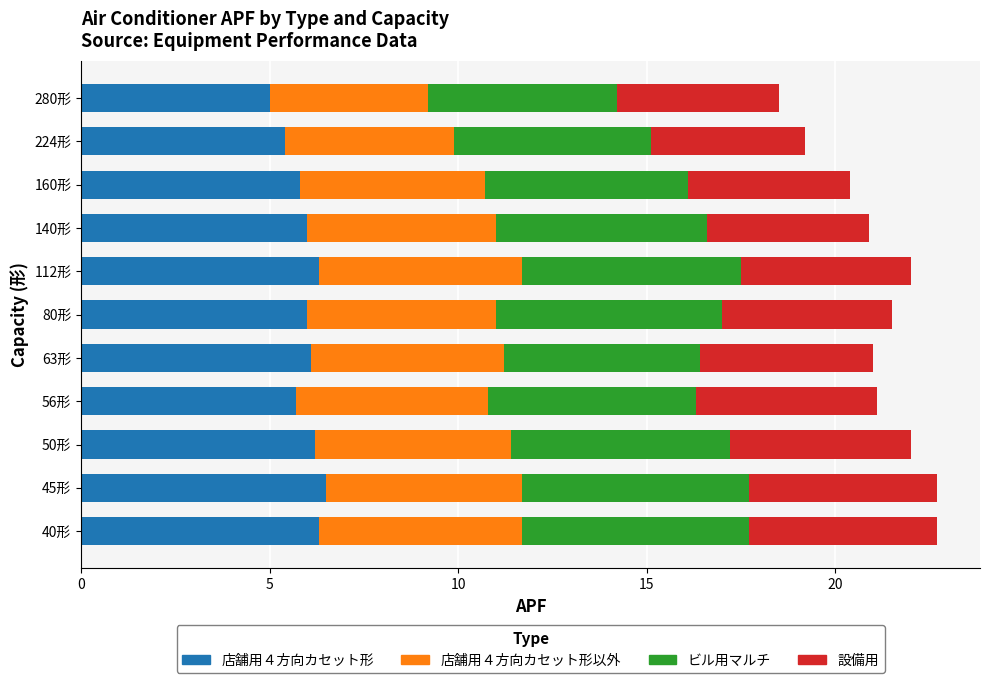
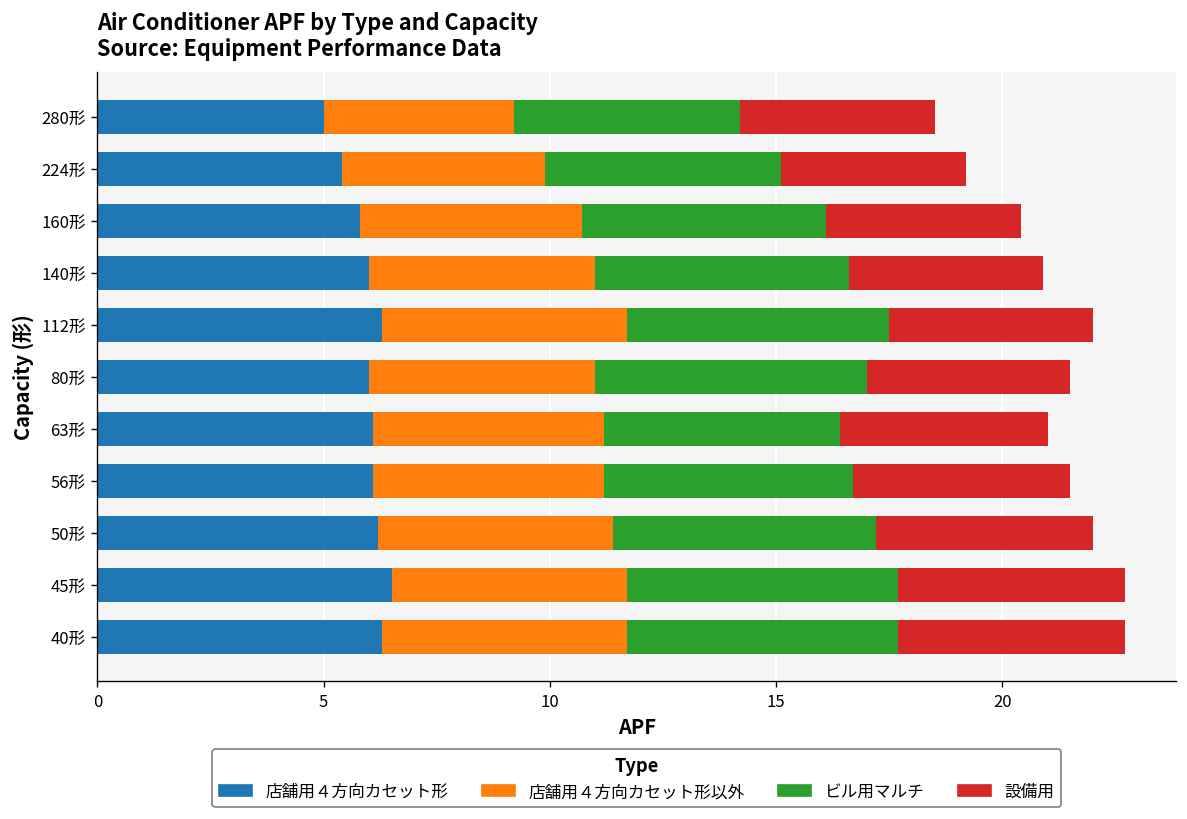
  {
    "店舗用４方向カセット形": {
      "280形": 5.0,
      "224形": 5.4,
      "160形": 5.8,
      "140形": 6.0,
      "112形": 6.3,
      "80形": 6.0,
      "63形": 6.1,
-     "56形": 5.7,
+     "56形": 6.1,
      "50形": 6.2,
      "45形": 6.5,
      "40形": 6.3
    },
    "店舗用４方向カセット形以外": {
      "280形": 4.2,
      "224形": 4.5,
      "160形": 4.9,
      "140形": 5.0,
      "112形": 5.4,
      "80形": 5.0,
      "63形": 5.1,
      "56形": 5.1,
      "50形": 5.2,
      "45形": 5.2,
      "40形": 5.4
    },
    "ビル用マルチ": {
      "280形": 5.0,
      "224形": 5.2,
      "160形": 5.4,
      "140形": 5.6,
      "112形": 5.8,
      "80形": 6.0,
      "63形": 5.2,
      "56形": 5.5,
      "50形": 5.8,
      "45形": 6.0,
      "40形": 6.0
    },
    "設備用": {
      "280形": 4.3,
      "224形": 4.1,
      "160形": 4.3,
      "140形": 4.3,
      "112形": 4.5,
      "80形": 4.5,
      "63形": 4.6,
      "56形": 4.8,
      "50形": 4.8,
      "45形": 5.0,
      "40形": 5.0
    }
  }
